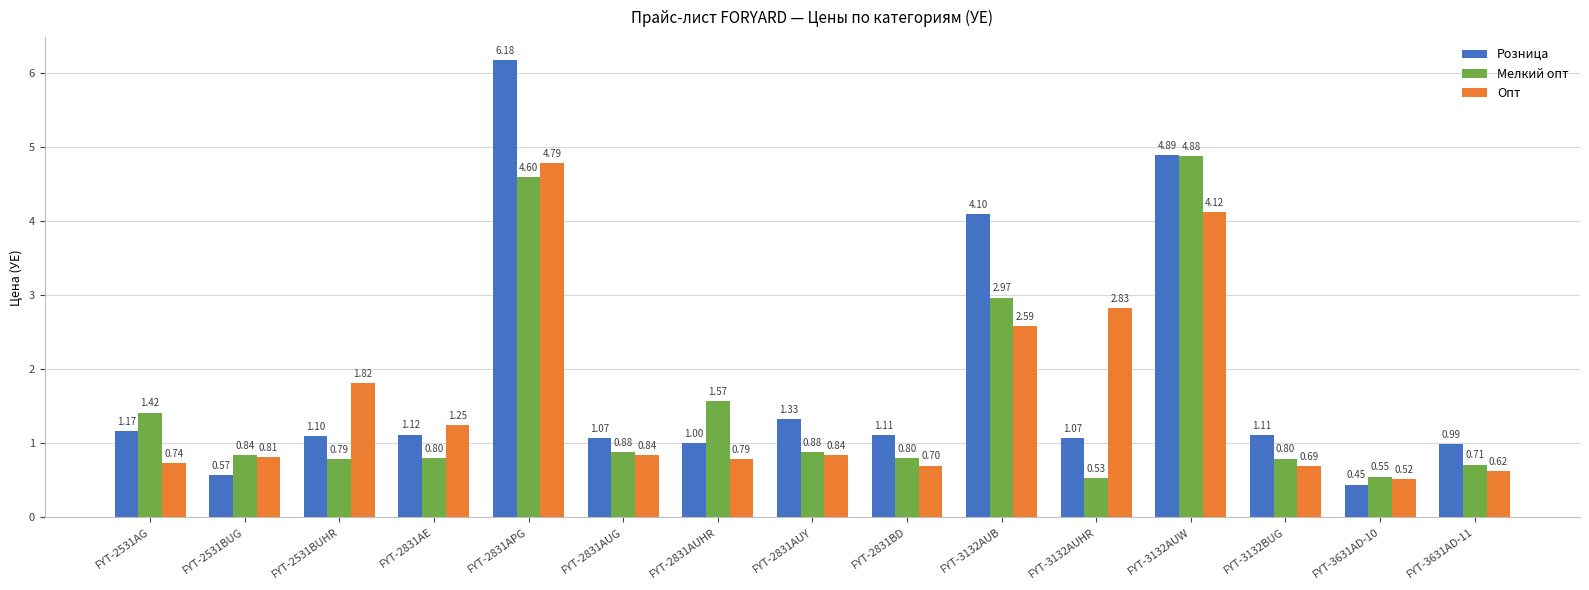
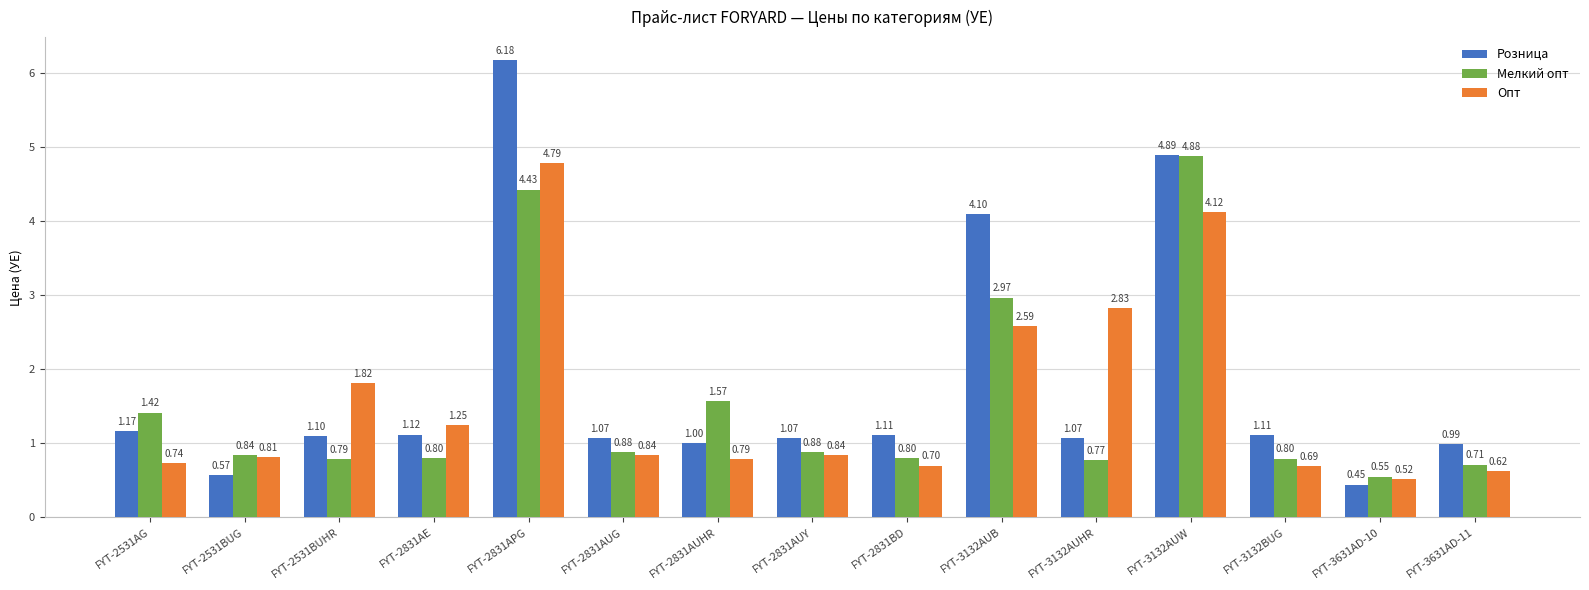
  {
    "Розница": {
      "FYT-2531AG": 1.17,
      "FYT-2531BUG": 0.57,
      "FYT-2531BUHR": 1.10,
      "FYT-2831AE": 1.12,
      "FYT-2831APG": 6.18,
      "FYT-2831AUG": 1.07,
      "FYT-2831AUHR": 1.00,
-     "FYT-2831AUY": 1.33,
+     "FYT-2831AUY": 1.07,
      "FYT-2831BD": 1.11,
      "FYT-3132AUB": 4.10,
      "FYT-3132AUHR": 1.07,
      "FYT-3132AUW": 4.89,
      "FYT-3132BUG": 1.11,
      "FYT-3631AD-10": 0.45,
      "FYT-3631AD-11": 0.99
    },
    "Мелкий опт": {
      "FYT-2531AG": 1.42,
      "FYT-2531BUG": 0.84,
      "FYT-2531BUHR": 0.79,
      "FYT-2831AE": 0.80,
-     "FYT-2831APG": 4.60,
+     "FYT-2831APG": 4.43,
      "FYT-2831AUG": 0.88,
      "FYT-2831AUHR": 1.57,
      "FYT-2831AUY": 0.88,
      "FYT-2831BD": 0.80,
      "FYT-3132AUB": 2.97,
-     "FYT-3132AUHR": 0.53,
+     "FYT-3132AUHR": 0.77,
      "FYT-3132AUW": 4.88,
      "FYT-3132BUG": 0.80,
      "FYT-3631AD-10": 0.55,
      "FYT-3631AD-11": 0.71
    },
    "Опт": {
      "FYT-2531AG": 0.74,
      "FYT-2531BUG": 0.81,
      "FYT-2531BUHR": 1.82,
      "FYT-2831AE": 1.25,
      "FYT-2831APG": 4.79,
      "FYT-2831AUG": 0.84,
      "FYT-2831AUHR": 0.79,
      "FYT-2831AUY": 0.84,
      "FYT-2831BD": 0.70,
      "FYT-3132AUB": 2.59,
      "FYT-3132AUHR": 2.83,
      "FYT-3132AUW": 4.12,
      "FYT-3132BUG": 0.69,
      "FYT-3631AD-10": 0.52,
      "FYT-3631AD-11": 0.62
    }
  }
